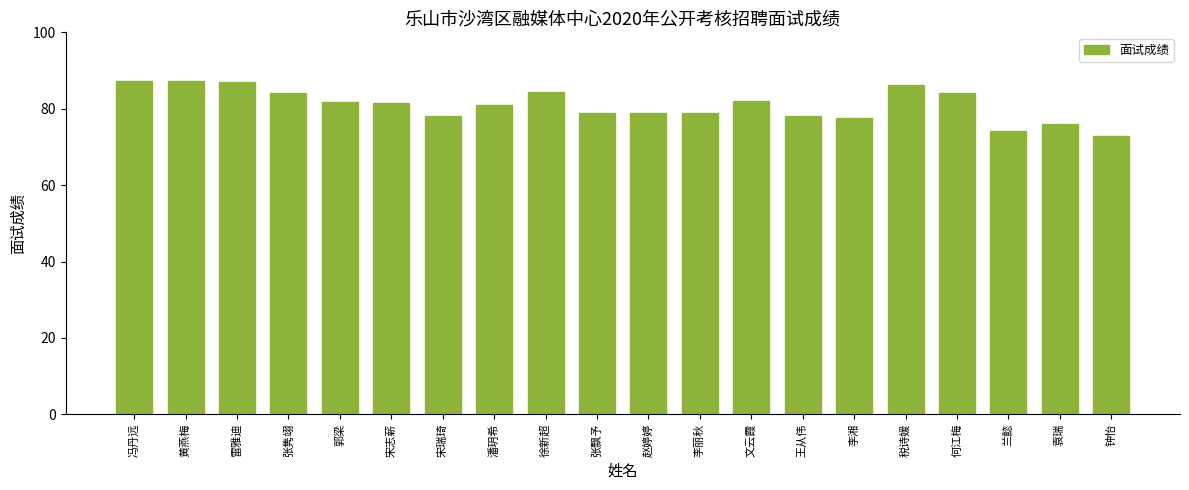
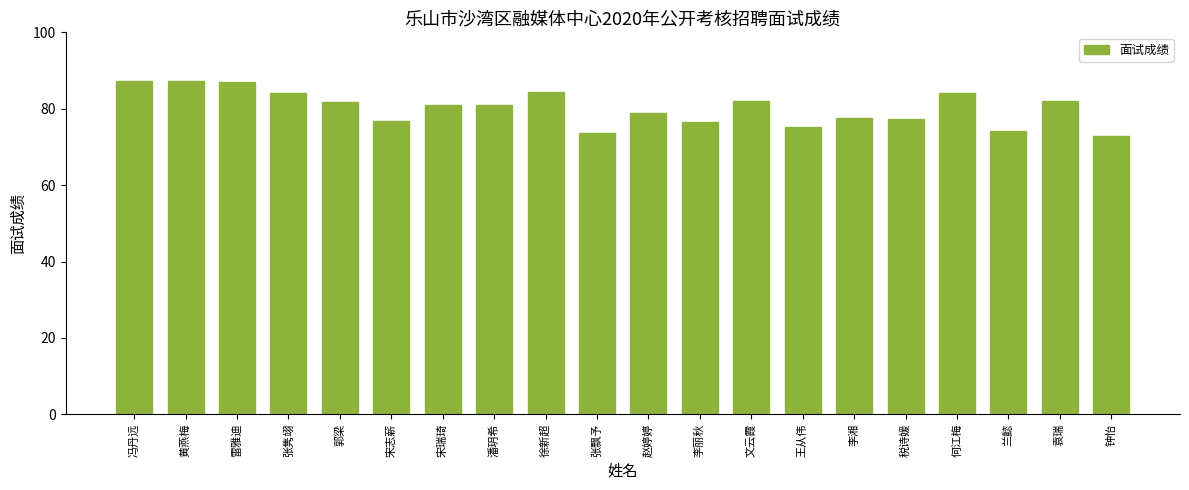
  {
    "冯丹远": 87,
    "黄燕梅": 87,
    "雷雅迪": 87,
    "张隽翊": 84,
    "郭梁": 82,
-   "宋志薪": 82,
-   "宋瑞琦": 78,
+   "宋志薪": 77,
+   "宋瑞琦": 81,
    "潘玥希": 81,
    "徐新超": 84,
-   "张飘予": 79,
+   "张飘予": 74,
    "赵婷婷": 79,
-   "李丽秋": 79,
+   "李丽秋": 77,
    "文云霞": 82,
-   "王从伟": 78,
+   "王从伟": 75,
    "李湘": 78,
-   "税诗媛": 86,
+   "税诗媛": 77,
    "何江梅": 84,
    "兰懿": 74,
-   "袁瑞": 76,
+   "袁瑞": 82,
    "钟怡": 73
  }
